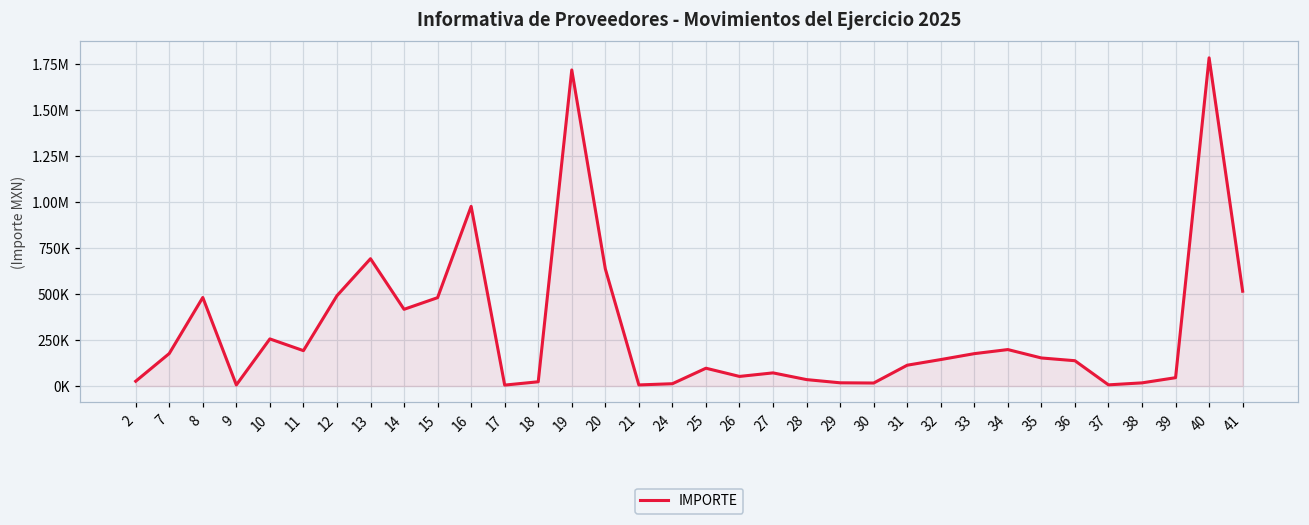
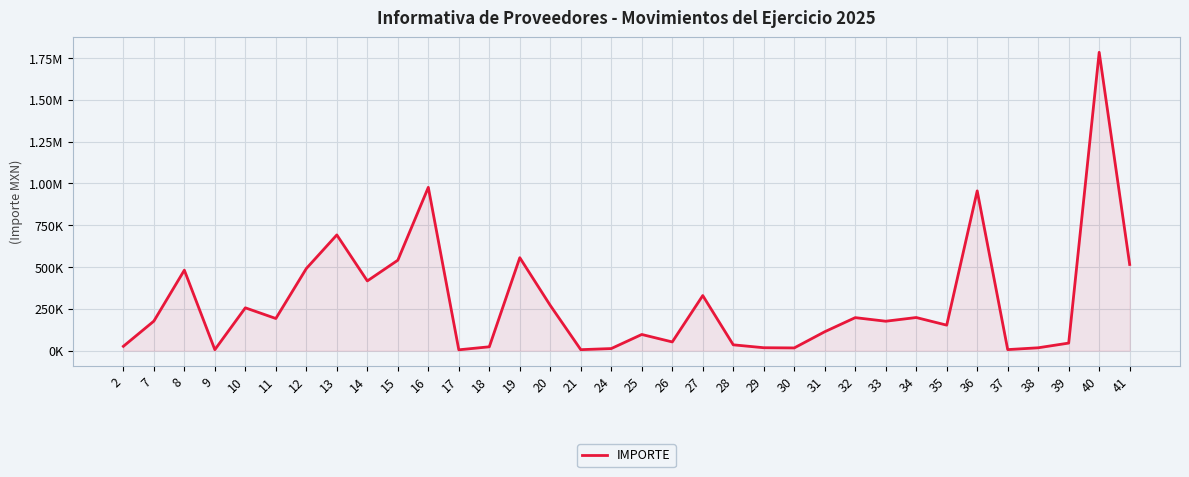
  {
    "2": 30000,
    "7": 180000,
    "8": 480000,
    "9": 10000,
    "10": 260000,
    "11": 190000,
    "12": 490000,
    "13": 690000,
    "14": 420000,
-   "15": 480000,
+   "15": 540000,
    "16": 980000,
    "17": 0,
    "18": 20000,
-   "19": 1720000,
-   "20": 640000,
+   "19": 560000,
+   "20": 270000,
    "21": 10000,
    "24": 10000,
    "25": 100000,
    "26": 50000,
-   "27": 70000,
+   "27": 330000,
    "28": 30000,
    "29": 20000,
    "30": 20000,
    "31": 110000,
-   "32": 140000,
+   "32": 200000,
    "33": 180000,
    "34": 200000,
    "35": 150000,
-   "36": 140000,
+   "36": 960000,
    "37": 10000,
    "38": 20000,
    "39": 50000,
    "40": 1780000,
    "41": 520000
  }
